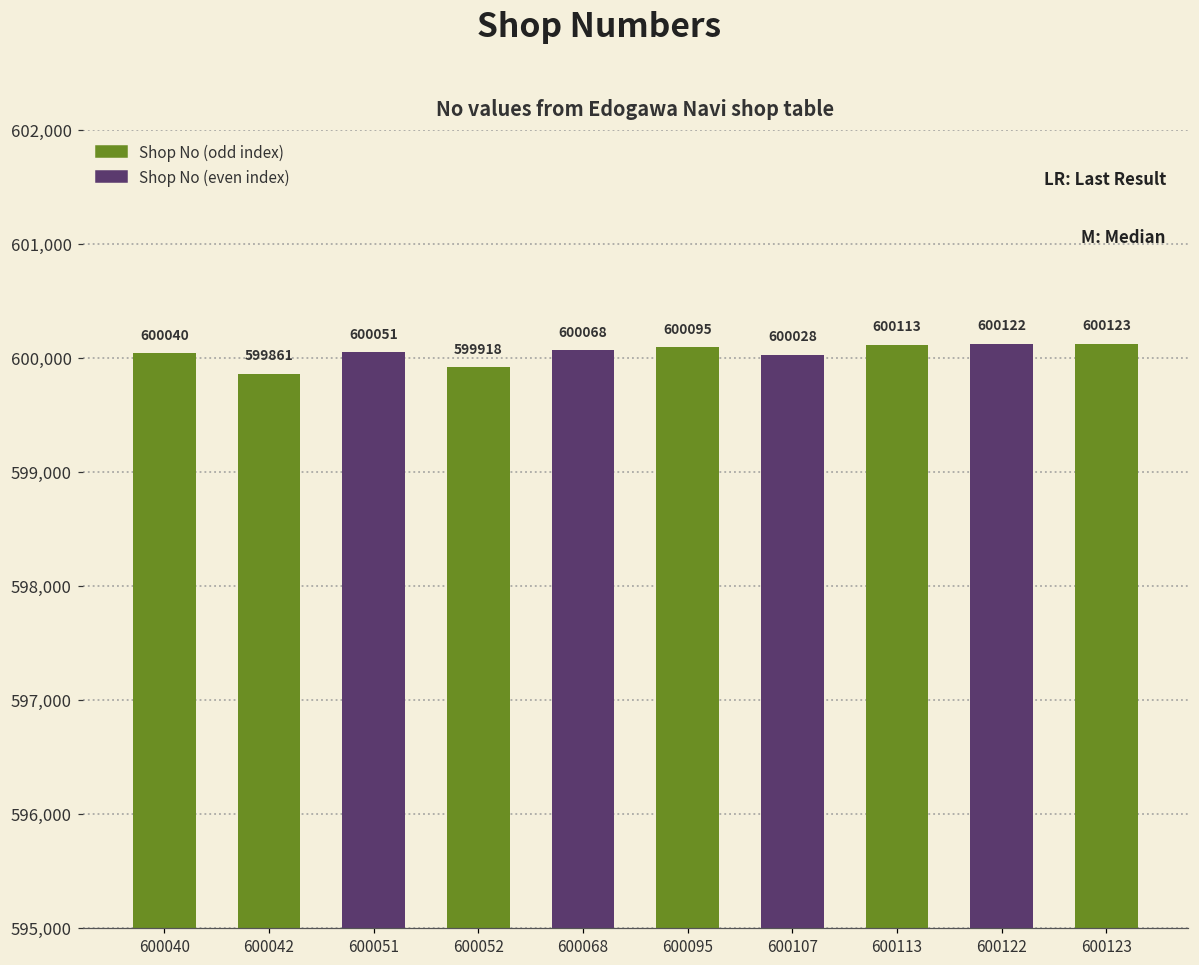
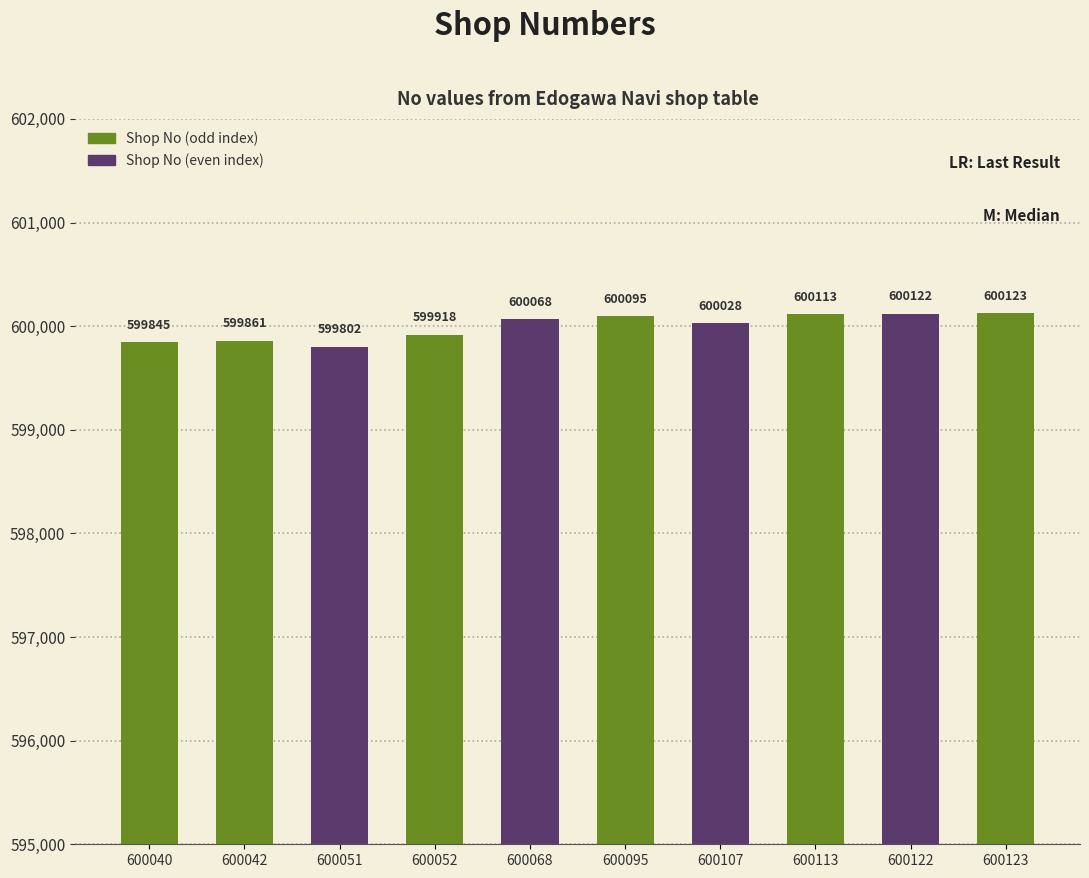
  {
-   "600040": 600040,
+   "600040": 599845,
    "600042": 599861,
-   "600051": 600051,
+   "600051": 599802,
    "600052": 599918,
    "600068": 600068,
    "600095": 600095,
    "600107": 600028,
    "600113": 600113,
    "600122": 600122,
    "600123": 600123
  }
